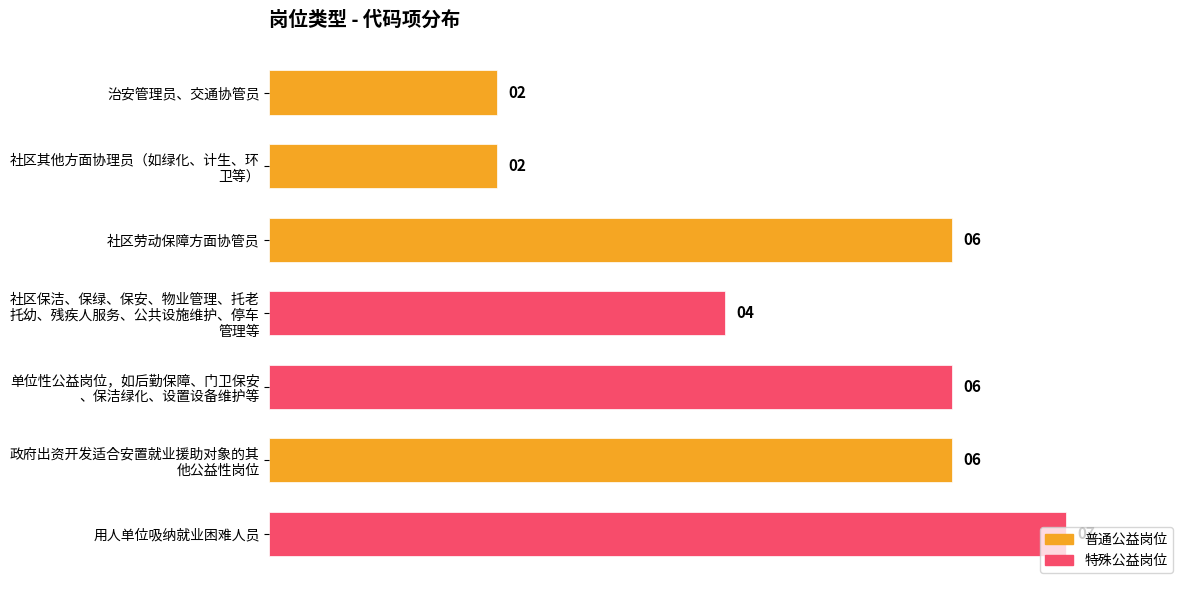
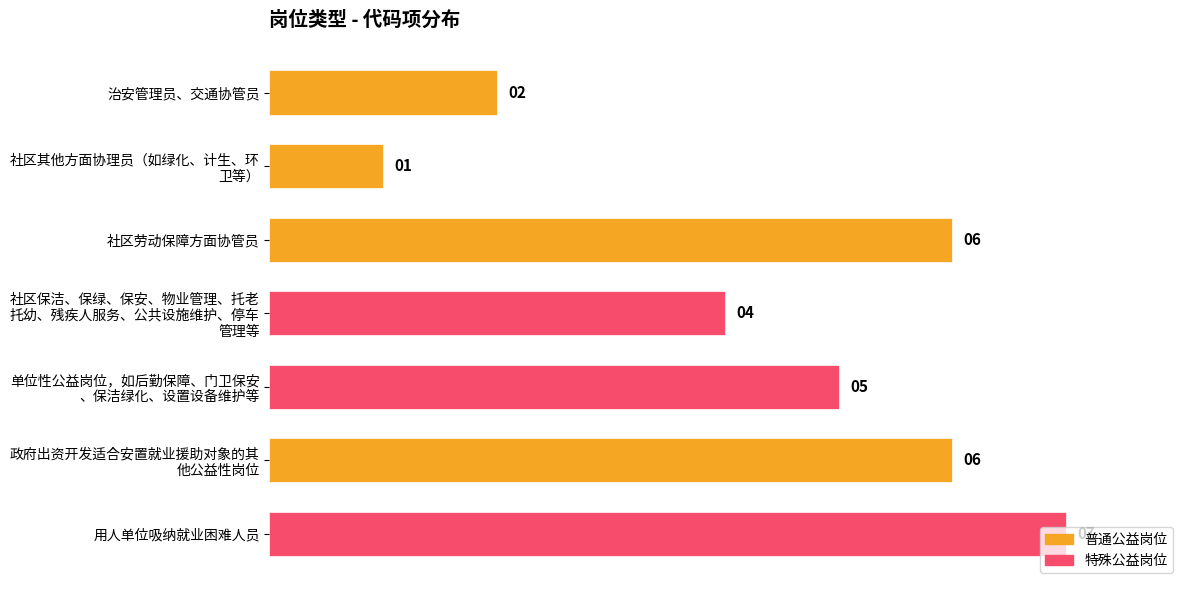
  {
    "治安管理员、交通协管员": "02",
-   "社区其他方面协理员（如绿化、计生、环 卫等）": "02",
+   "社区其他方面协理员（如绿化、计生、环 卫等）": "01",
    "社区劳动保障方面协管员": "06",
    "社区保洁、保绿、保安、物业管理、托老 托幼、残疾人服务、公共设施维护、停车 管理等": "04",
-   "单位性公益岗位，如后勤保障、门卫保安 、保洁绿化、设置设备维护等": "06",
+   "单位性公益岗位，如后勤保障、门卫保安 、保洁绿化、设置设备维护等": "05",
    "政府出资开发适合安置就业援助对象的其 他公益性岗位": "06"
  }
